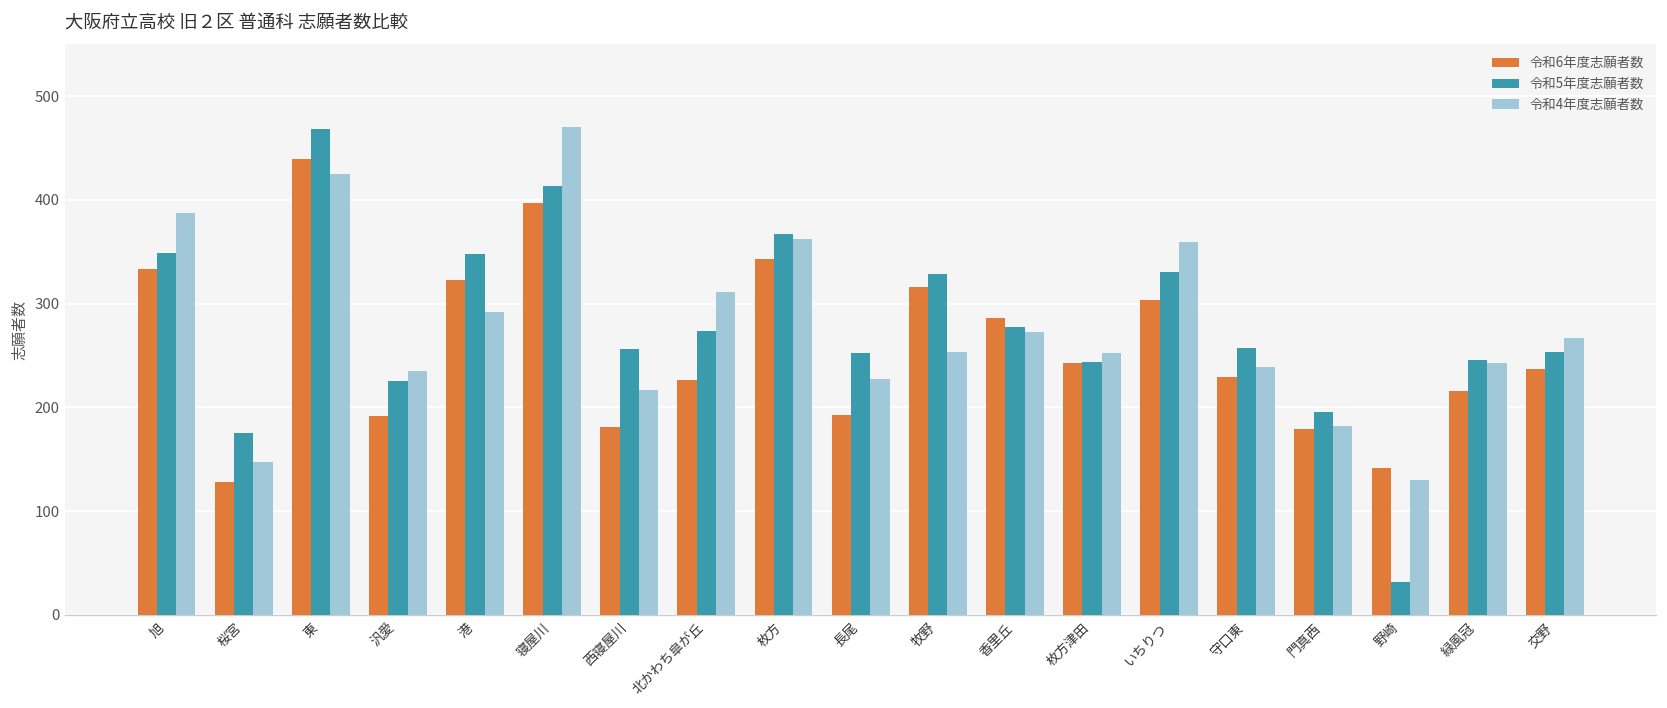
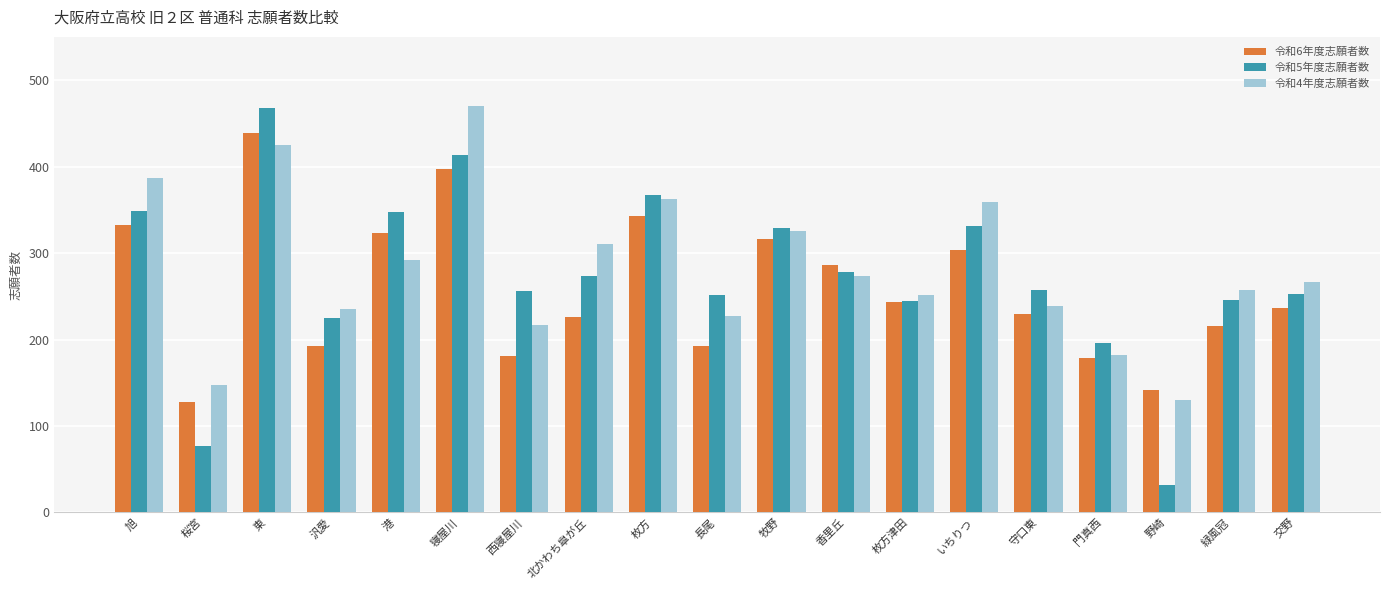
  {
    "令和6年度志願者数": {
      "旭": 330,
      "桜宮": 130,
      "東": 440,
      "汎愛": 190,
      "港": 320,
      "寝屋川": 400,
      "西寝屋川": 180,
      "北かわち皐が丘": 230,
      "枚方": 340,
      "長尾": 190,
      "牧野": 320,
      "香里丘": 290,
      "枚方津田": 240,
      "いちりつ": 300,
      "守口東": 230,
      "門真西": 180,
      "野崎": 140,
      "緑風冠": 220,
      "交野": 240
    },
    "令和5年度志願者数": {
      "旭": 350,
-     "桜宮": 180,
+     "桜宮": 80,
      "東": 470,
      "汎愛": 230,
      "港": 350,
      "寝屋川": 410,
      "西寝屋川": 260,
      "北かわち皐が丘": 270,
      "枚方": 370,
      "長尾": 250,
      "牧野": 330,
      "香里丘": 280,
      "枚方津田": 240,
      "いちりつ": 330,
      "守口東": 260,
      "門真西": 200,
      "野崎": 30,
      "緑風冠": 250,
      "交野": 250
    },
    "令和4年度志願者数": {
      "旭": 390,
      "桜宮": 150,
      "東": 430,
      "汎愛": 240,
      "港": 290,
      "寝屋川": 470,
      "西寝屋川": 220,
      "北かわち皐が丘": 310,
      "枚方": 360,
      "長尾": 230,
-     "牧野": 250,
+     "牧野": 330,
      "香里丘": 270,
      "枚方津田": 250,
      "いちりつ": 360,
      "守口東": 240,
      "門真西": 180,
      "野崎": 130,
-     "緑風冠": 240,
+     "緑風冠": 260,
      "交野": 270
    }
  }
